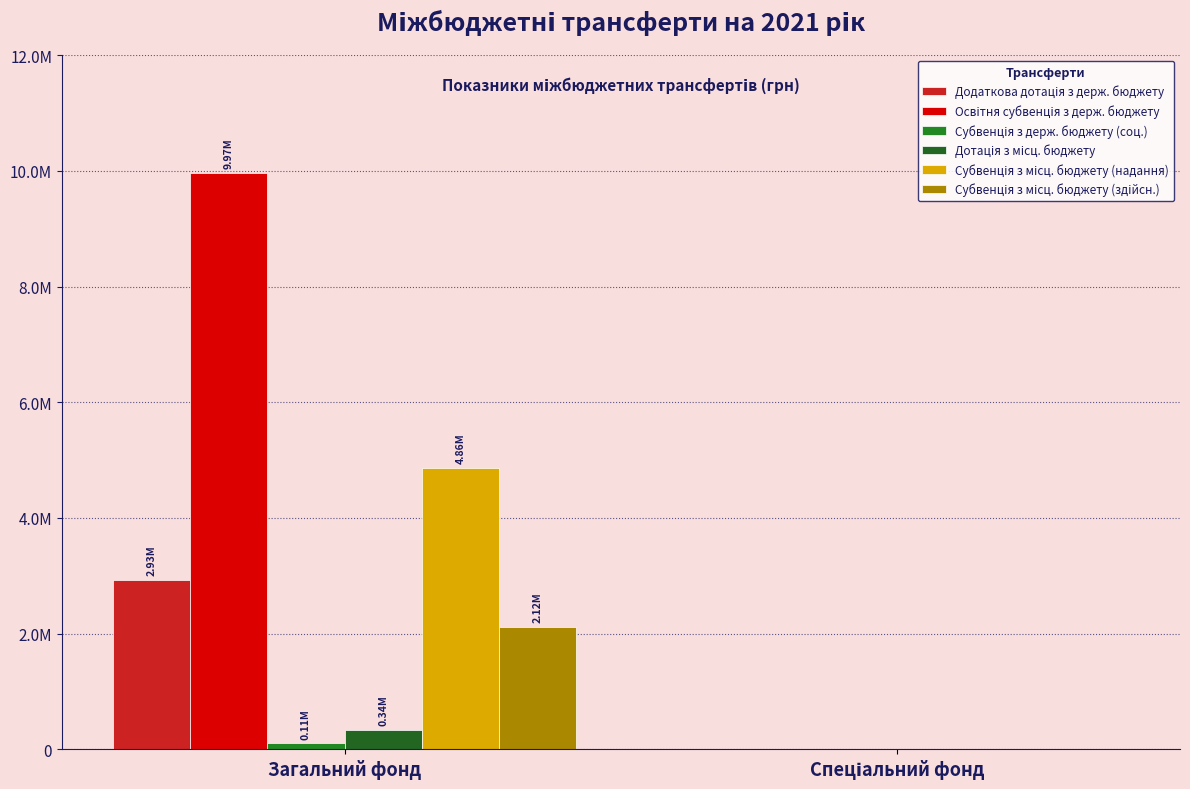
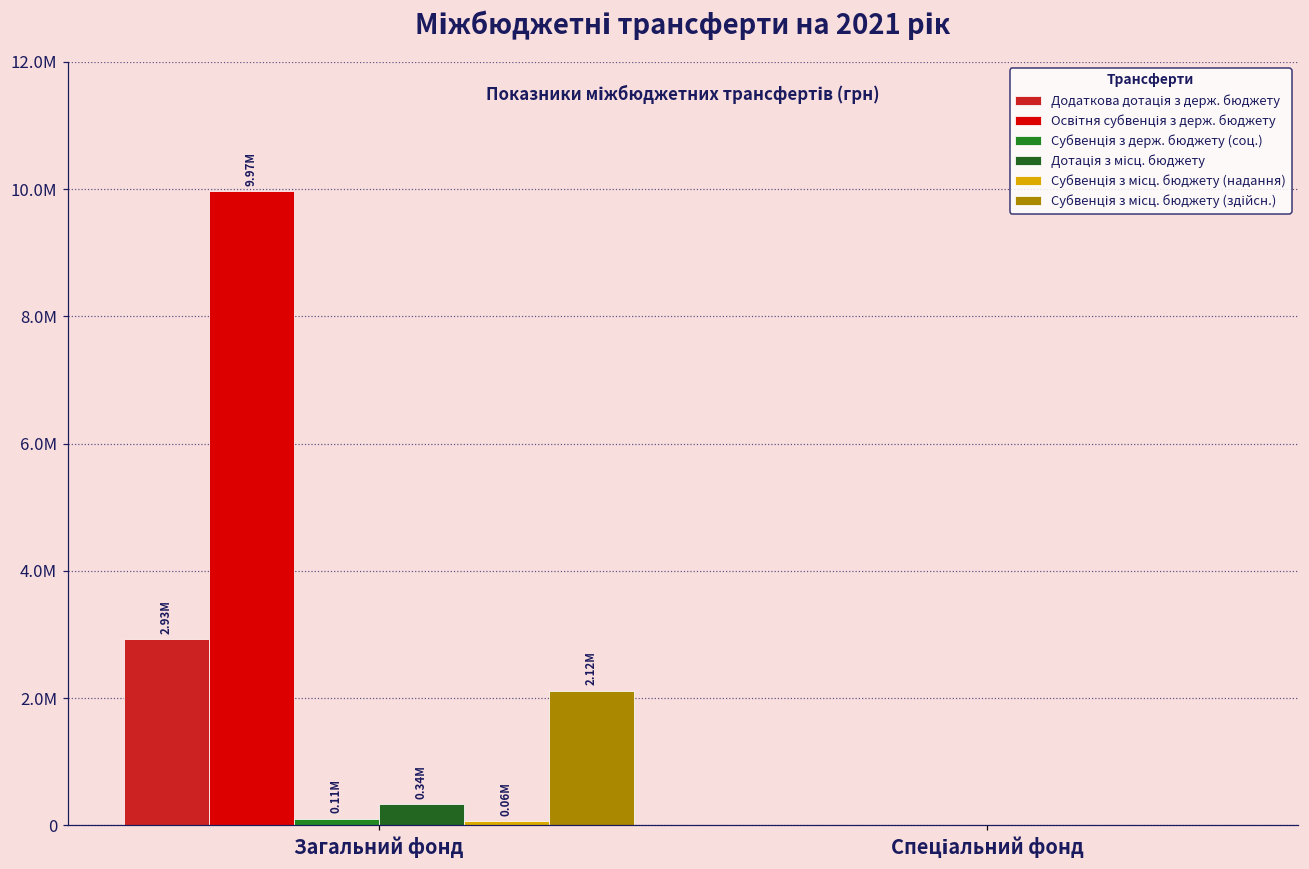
  {
    "Субвенція з місц. бюджету (надання)": {
-     "Загальний фонд": "4.86M"
+     "Загальний фонд": "0.06M"
    },
    "Субвенція з місц. бюджету (здійсн.)": {
      "Загальний фонд": "2.12M"
    }
  }
